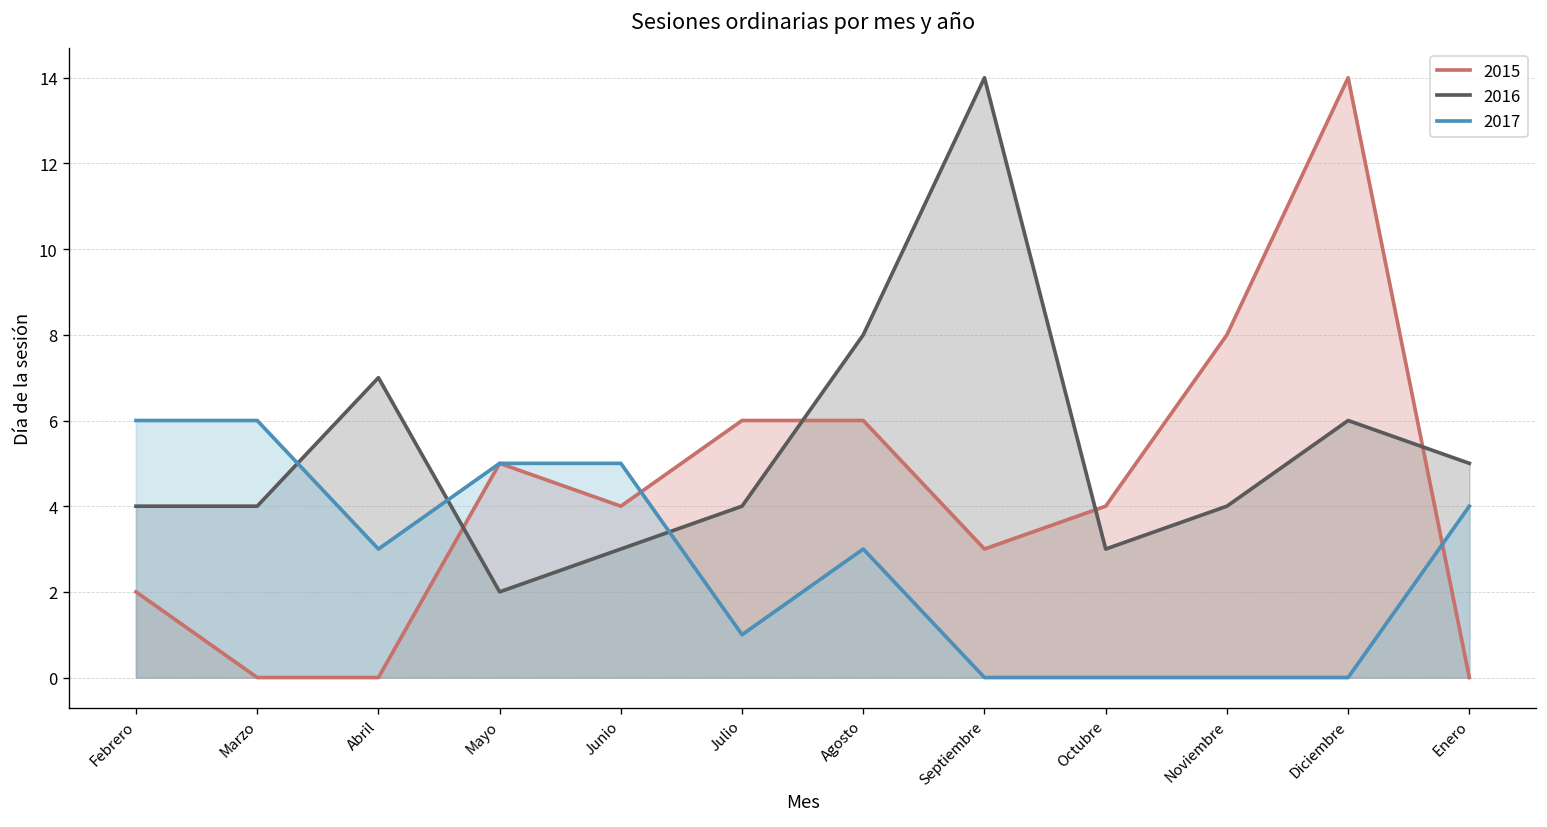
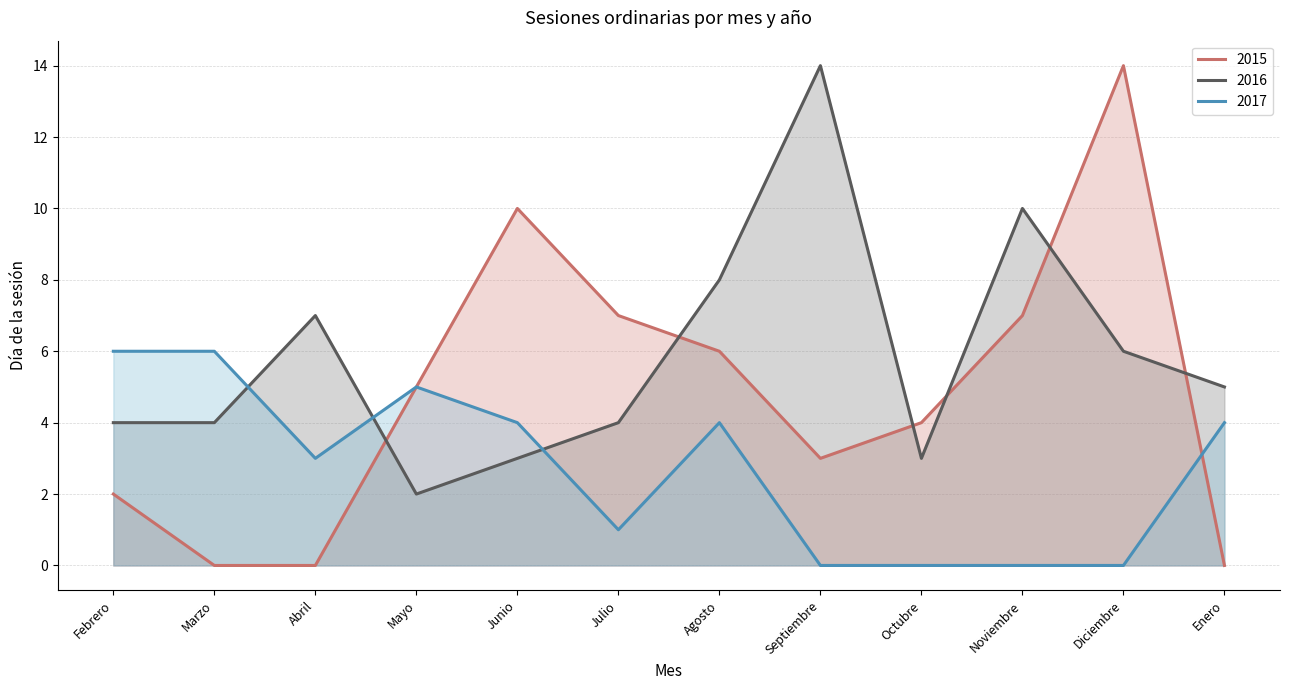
  {
    "2015": {
      "Febrero": 2,
      "Marzo": 0,
      "Abril": 0,
-     "Junio": 4,
-     "Julio": 6,
+     "Junio": 10,
+     "Julio": 7,
      "Agosto": 6,
      "Septiembre": 3,
      "Octubre": 4,
-     "Noviembre": 8,
+     "Noviembre": 7,
      "Diciembre": 14,
      "Enero": 0
    },
    "2016": {
      "Febrero": 4,
      "Marzo": 4,
      "Abril": 7,
      "Mayo": 2,
      "Junio": 3,
      "Julio": 4,
      "Agosto": 8,
      "Septiembre": 14,
      "Octubre": 3,
-     "Noviembre": 4,
+     "Noviembre": 10,
      "Diciembre": 6,
      "Enero": 5
    },
    "2017": {
      "Febrero": 6,
      "Marzo": 6,
      "Abril": 3,
-     "Junio": 5,
+     "Junio": 4,
      "Julio": 1,
-     "Agosto": 3,
+     "Agosto": 4,
      "Septiembre": 0,
      "Octubre": 0,
      "Noviembre": 0,
      "Diciembre": 0,
      "Enero": 4
    }
  }
